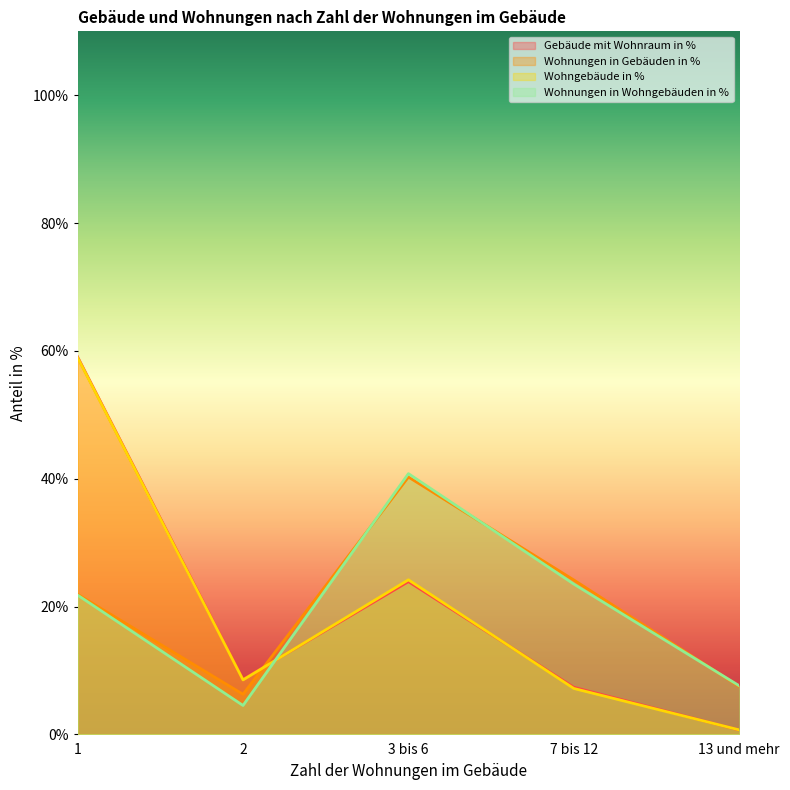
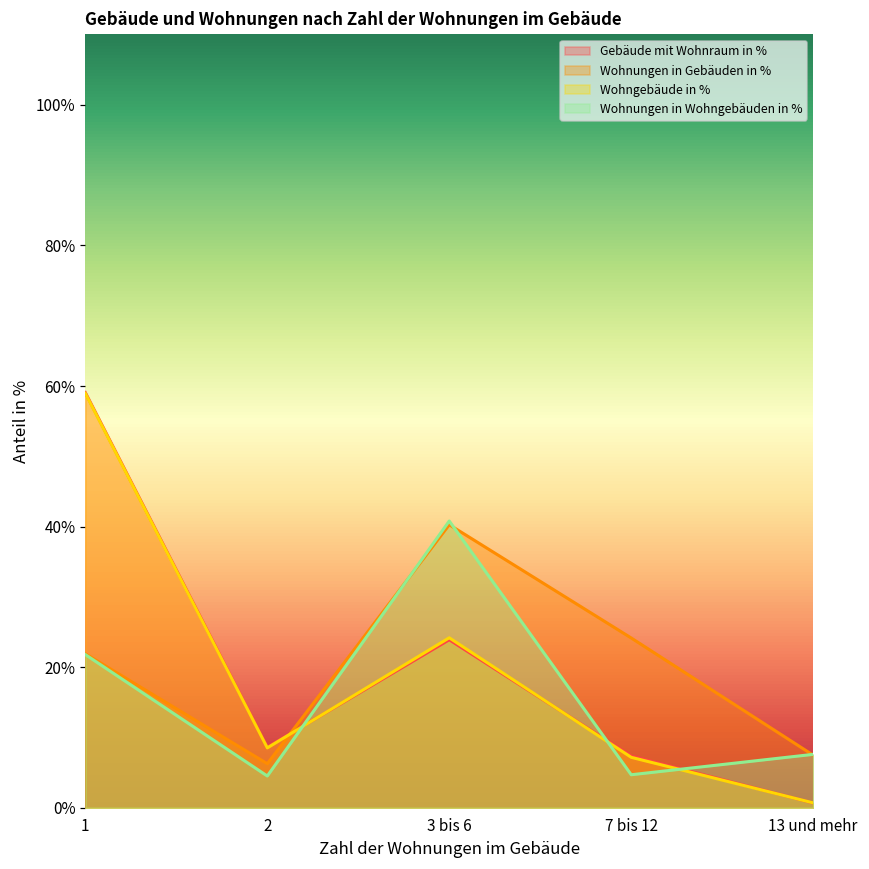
  {
    "Wohnungen in Wohngebäuden in %": {
      "2": "5%",
      "3 bis 6": "41%",
-     "7 bis 12": "24%"
+     "7 bis 12": "5%"
    }
  }
